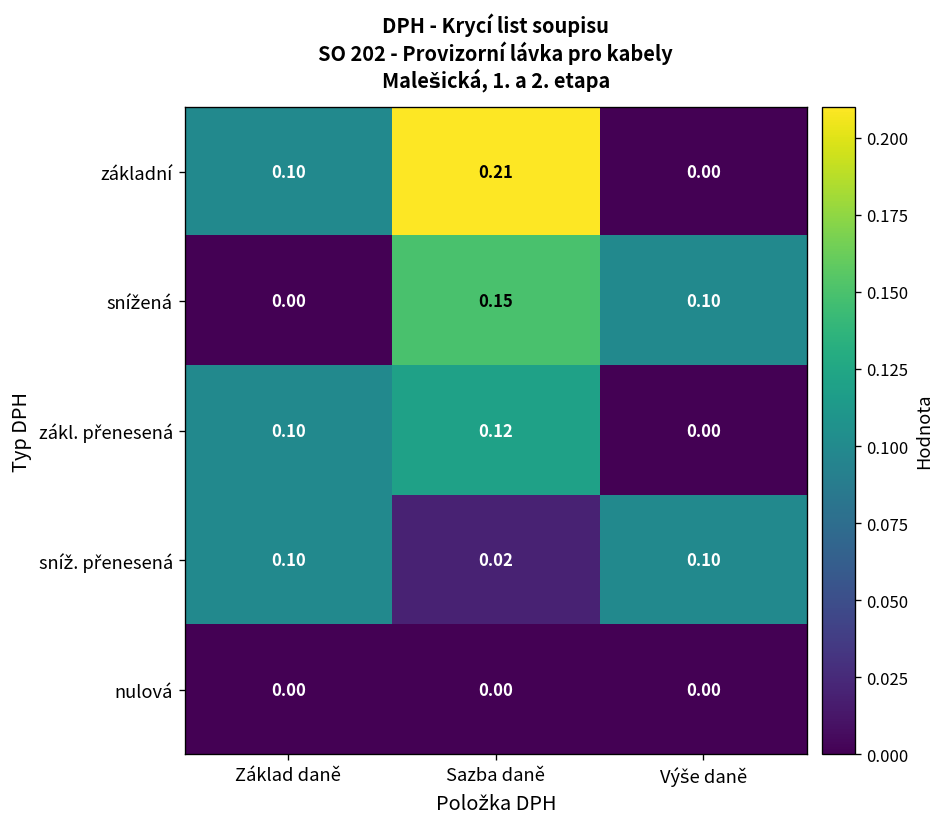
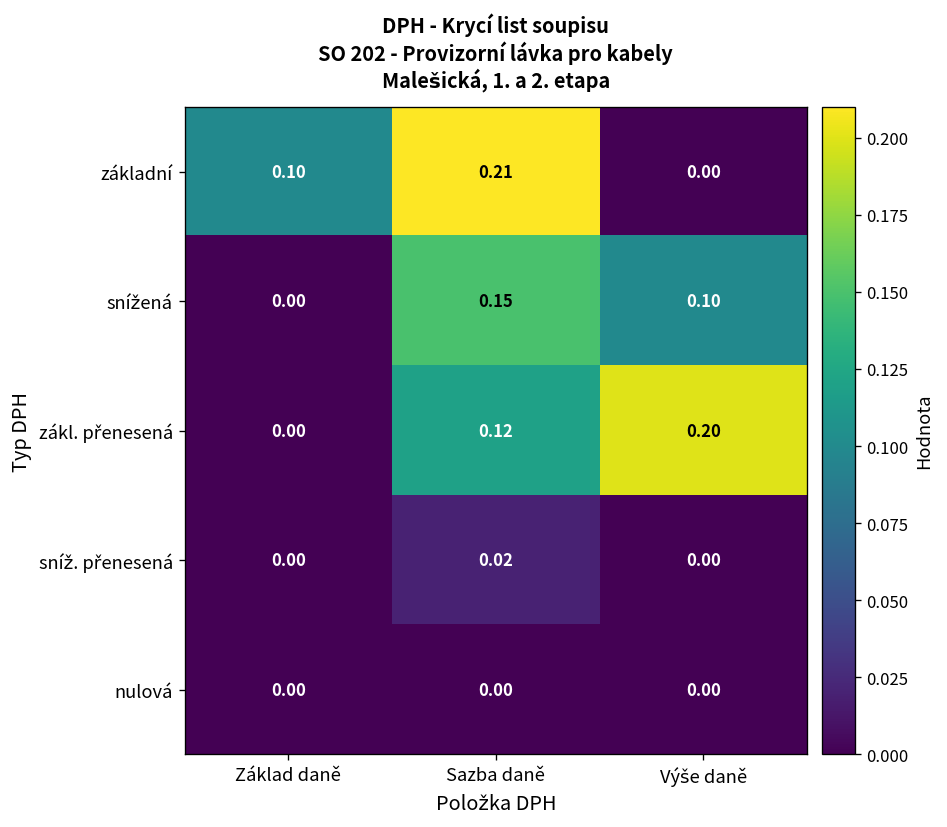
  {
    "základní": {
      "Základ daně": 0.10,
      "Sazba daně": 0.21,
      "Výše daně": 0.00
    },
    "snížená": {
      "Základ daně": 0.00,
      "Sazba daně": 0.15,
      "Výše daně": 0.10
    },
    "zákl. přenesená": {
-     "Základ daně": 0.10,
+     "Základ daně": 0.00,
      "Sazba daně": 0.12,
-     "Výše daně": 0.00
+     "Výše daně": 0.20
    },
    "sníž. přenesená": {
-     "Základ daně": 0.10,
+     "Základ daně": 0.00,
      "Sazba daně": 0.02,
-     "Výše daně": 0.10
+     "Výše daně": 0.00
    },
    "nulová": {
      "Základ daně": 0.00,
      "Sazba daně": 0.00,
      "Výše daně": 0.00
    }
  }
